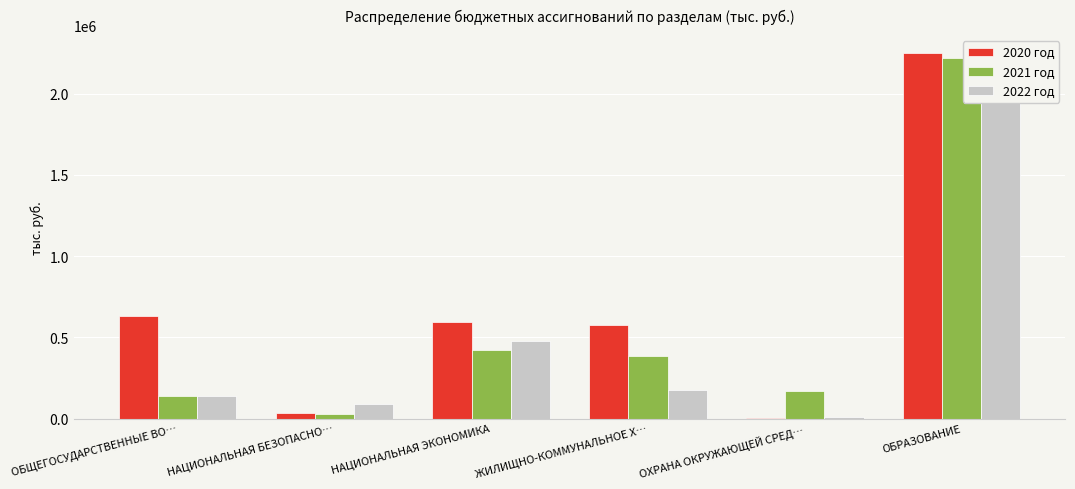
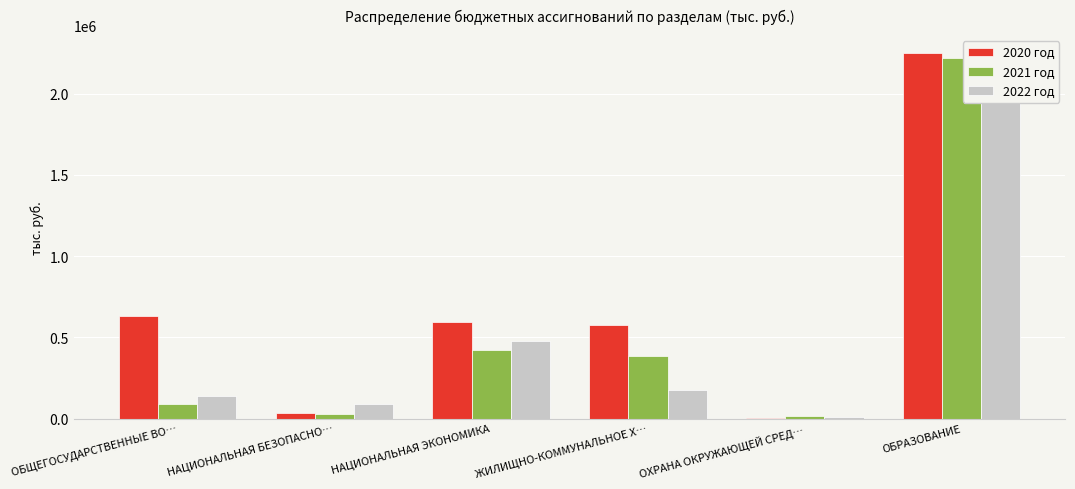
  {
    "2020 год": {
      "ОБЩЕГОСУДАРСТВЕННЫЕ ВО…": 630000,
      "НАЦИОНАЛЬНАЯ БЕЗОПАСНО…": 40000,
      "НАЦИОНАЛЬНАЯ ЭКОНОМИКА": 590000,
      "ЖИЛИЩНО-КОММУНАЛЬНОЕ Х…": 580000,
      "ОБРАЗОВАНИЕ": 2250000
    },
    "2021 год": {
-     "ОБЩЕГОСУДАРСТВЕННЫЕ ВО…": 140000,
+     "ОБЩЕГОСУДАРСТВЕННЫЕ ВО…": 90000,
      "НАЦИОНАЛЬНАЯ БЕЗОПАСНО…": 30000,
      "НАЦИОНАЛЬНАЯ ЭКОНОМИКА": 420000,
      "ЖИЛИЩНО-КОММУНАЛЬНОЕ Х…": 380000,
-     "ОХРАНА ОКРУЖАЮЩЕЙ СРЕД…": 170000,
+     "ОХРАНА ОКРУЖАЮЩЕЙ СРЕД…": 20000,
      "ОБРАЗОВАНИЕ": 2220000
    },
    "2022 год": {
      "ОБЩЕГОСУДАРСТВЕННЫЕ ВО…": 140000,
      "НАЦИОНАЛЬНАЯ БЕЗОПАСНО…": 90000,
      "НАЦИОНАЛЬНАЯ ЭКОНОМИКА": 480000,
      "ЖИЛИЩНО-КОММУНАЛЬНОЕ Х…": 170000
    }
  }
